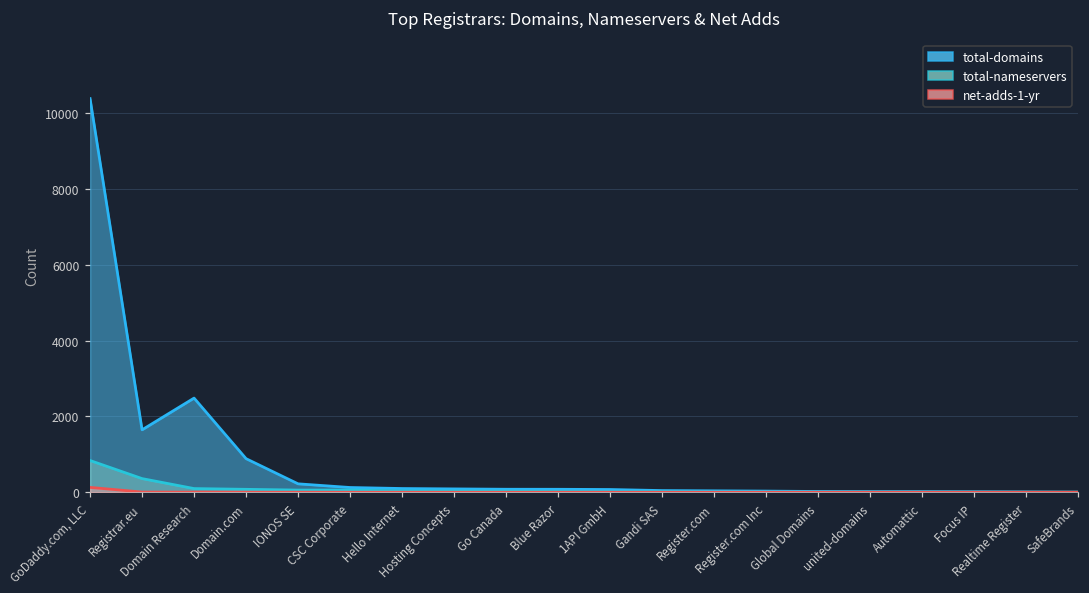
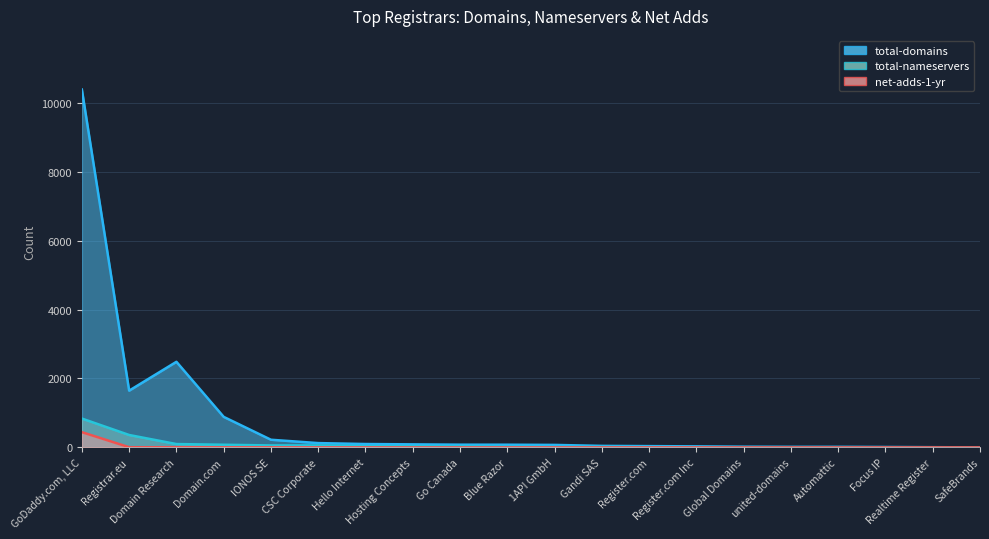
  {
    "net-adds-1-yr": {
-     "GoDaddy.com, LLC": 100,
+     "GoDaddy.com, LLC": 400,
      "Registrar.eu": 0,
      "Domain Research": 0,
      "Domain.com": 0
    }
  }
